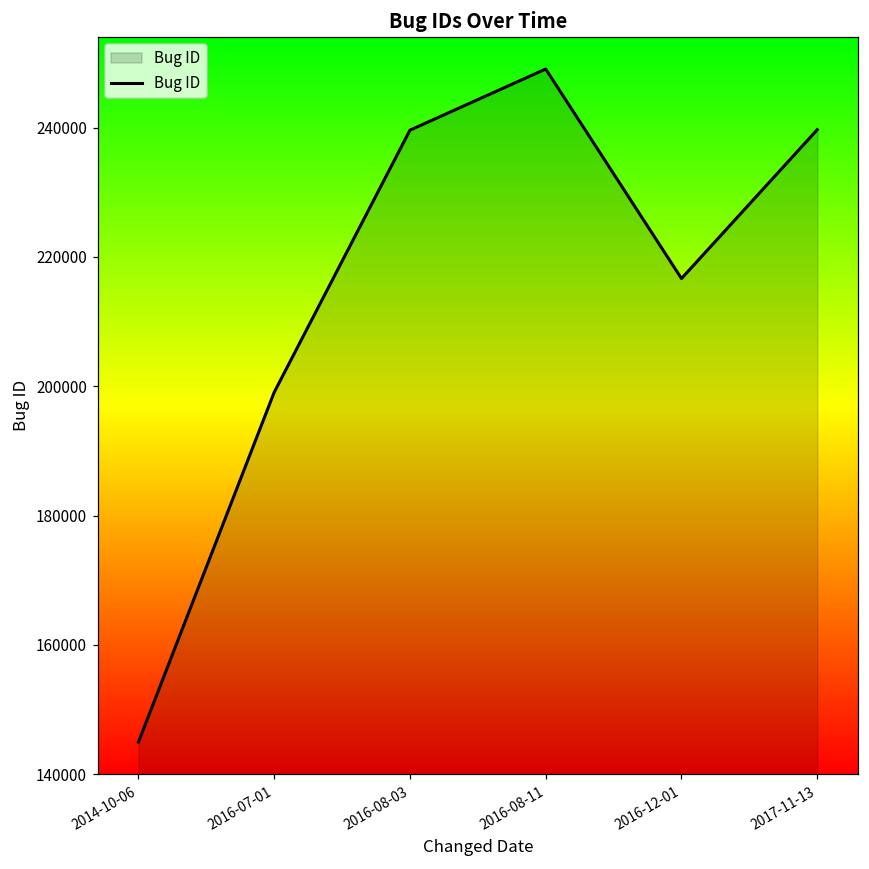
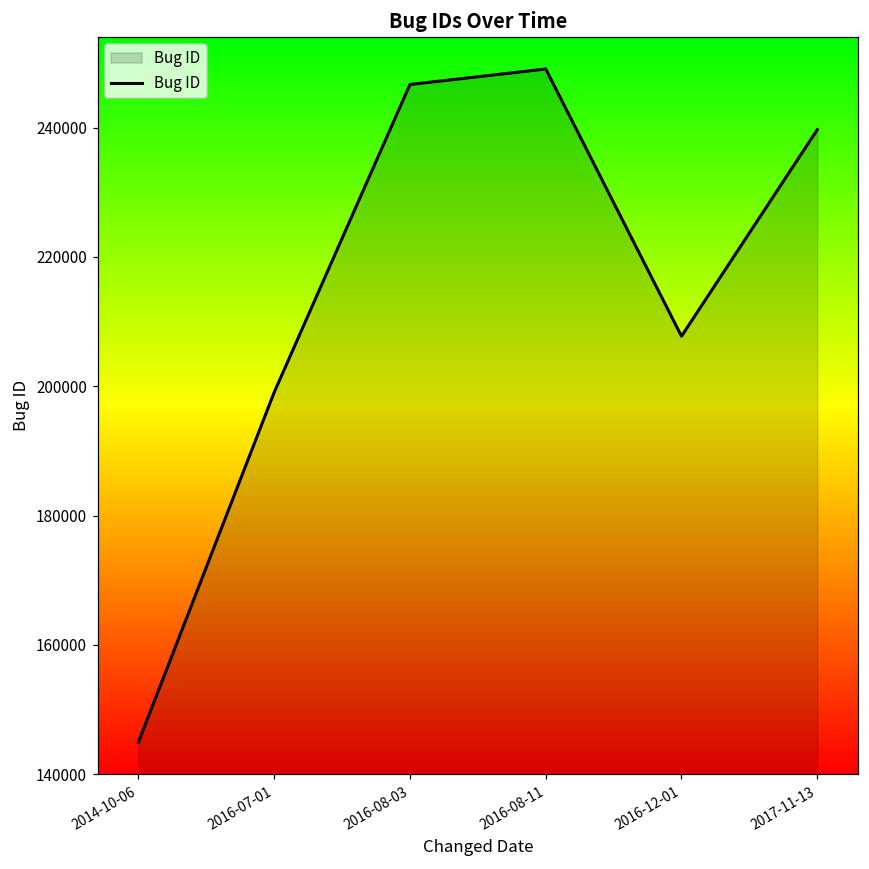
  {
    "2014-10-06": 145000,
    "2016-07-01": 199000,
-   "2016-08-03": 240000,
+   "2016-08-03": 247000,
    "2016-08-11": 249000,
-   "2016-12-01": 217000,
+   "2016-12-01": 208000,
    "2017-11-13": 240000
  }
